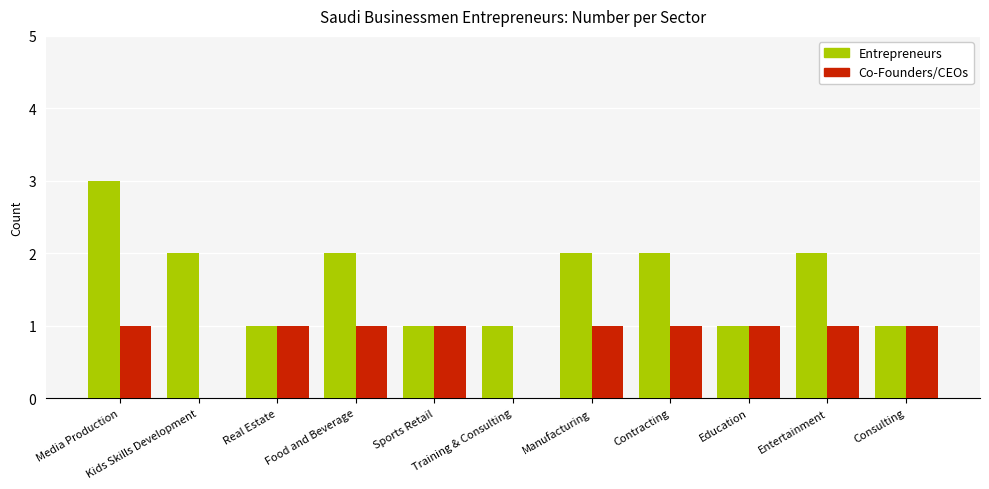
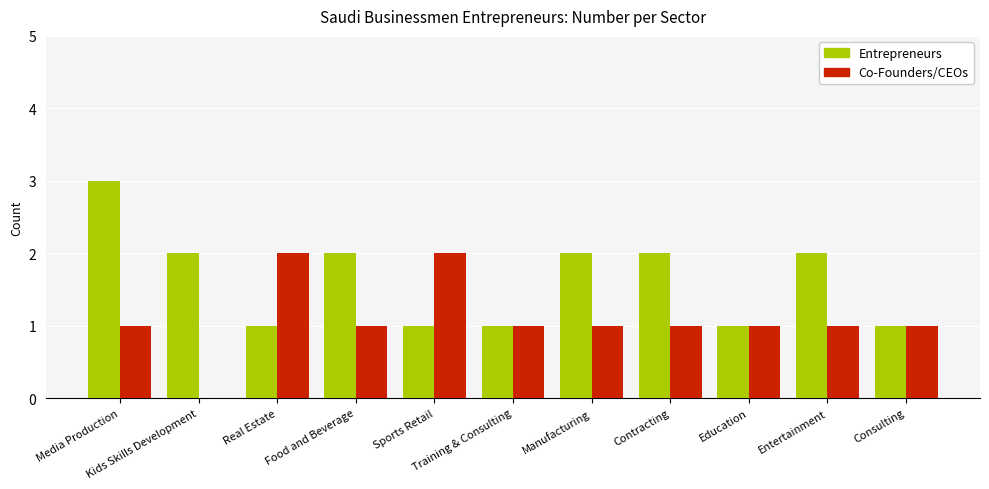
  {
    "Entrepreneurs": {
      "Media Production": 3,
      "Kids Skills Development": 2,
      "Real Estate": 1,
      "Food and Beverage": 2,
      "Sports Retail": 1,
      "Training & Consulting": 1,
      "Manufacturing": 2,
      "Contracting": 2,
      "Education": 1,
      "Entertainment": 2,
      "Consulting": 1
    },
    "Co-Founders/CEOs": {
      "Media Production": 1,
      "Kids Skills Development": 0,
-     "Real Estate": 1,
+     "Real Estate": 2,
      "Food and Beverage": 1,
-     "Sports Retail": 1,
-     "Training & Consulting": 0,
+     "Sports Retail": 2,
+     "Training & Consulting": 1,
      "Manufacturing": 1,
      "Contracting": 1,
      "Education": 1,
      "Entertainment": 1,
      "Consulting": 1
    }
  }
